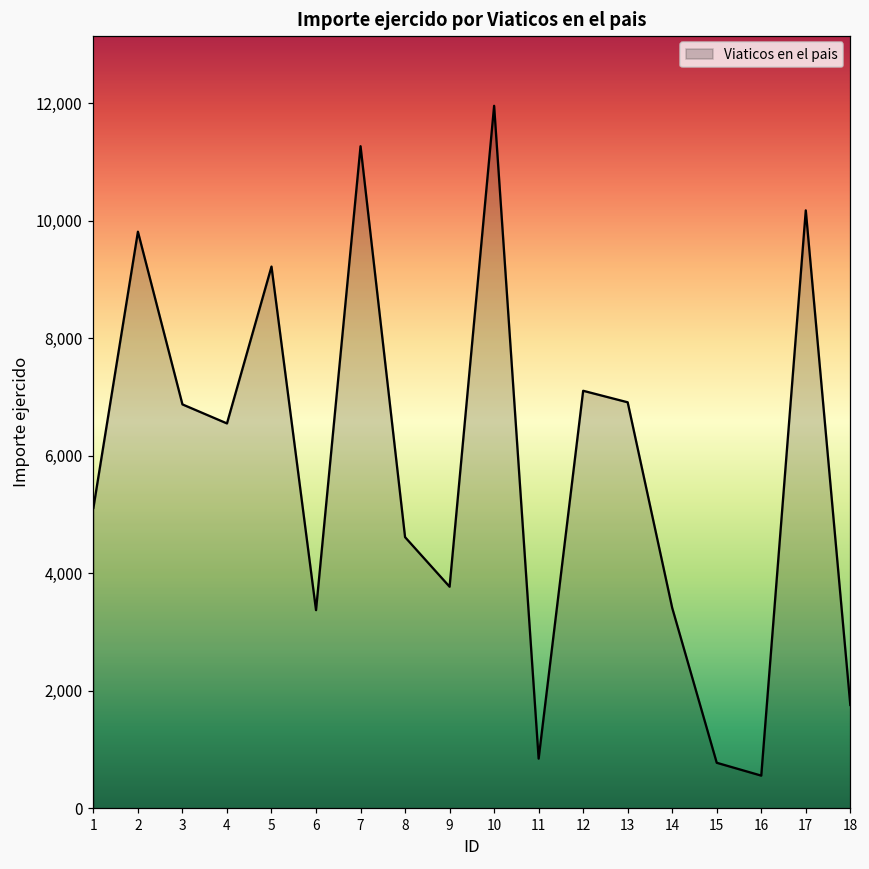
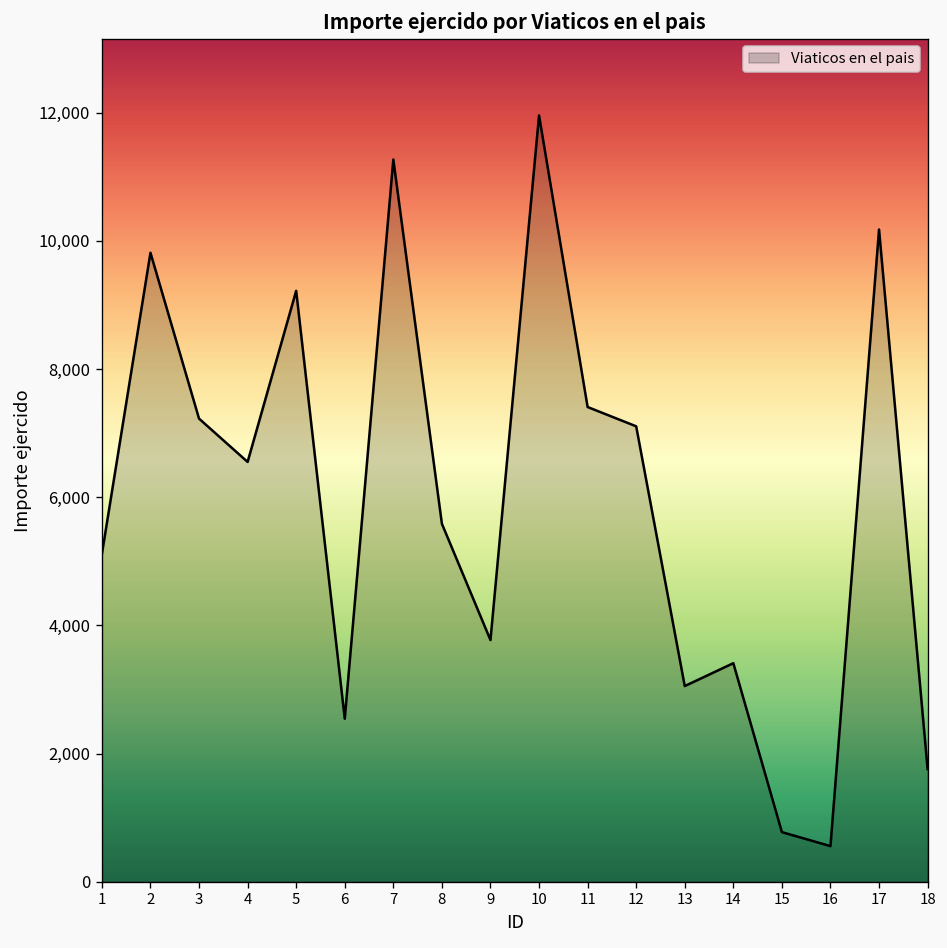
  {
    "1": "5,100",
    "2": "9,800",
-   "3": "6,900",
+   "3": "7,200",
    "4": "6,600",
    "5": "9,200",
-   "6": "3,400",
+   "6": "2,500",
    "7": "11,300",
-   "8": "4,600",
+   "8": "5,600",
    "9": "3,800",
    "10": "12,000",
-   "11": "800",
+   "11": "7,400",
    "12": "7,100",
-   "13": "6,900",
+   "13": "3,100",
    "14": "3,400",
    "15": "800",
    "16": "600",
    "17": "10,200",
    "18": "1,800"
  }
